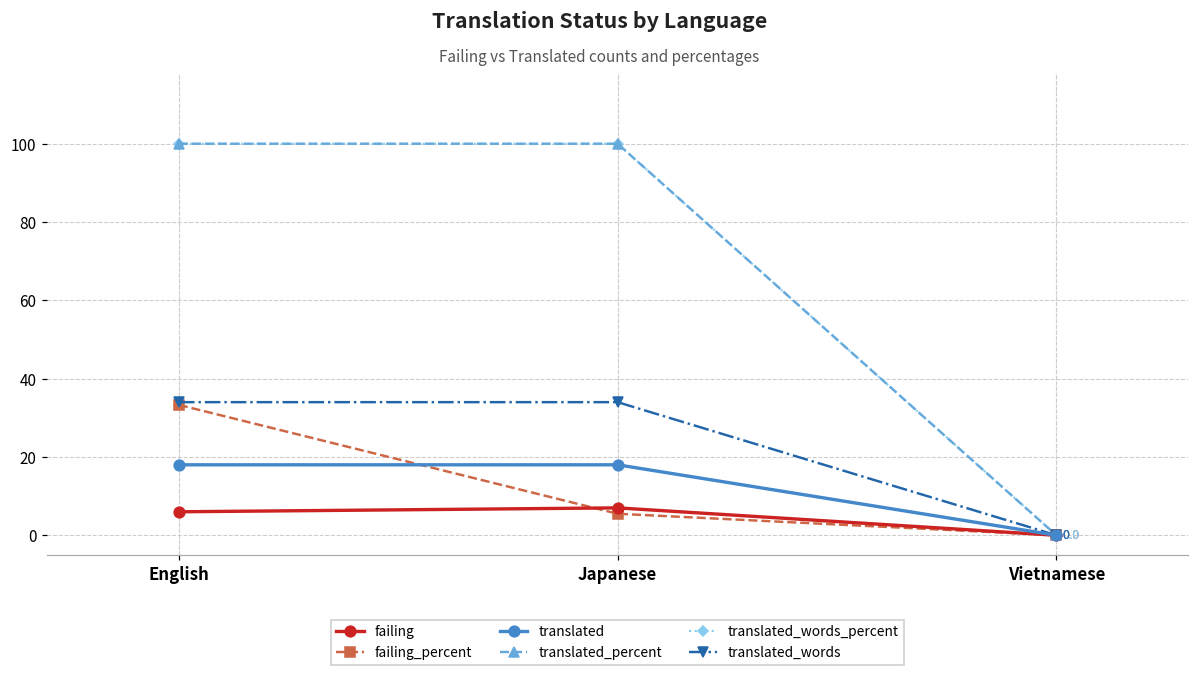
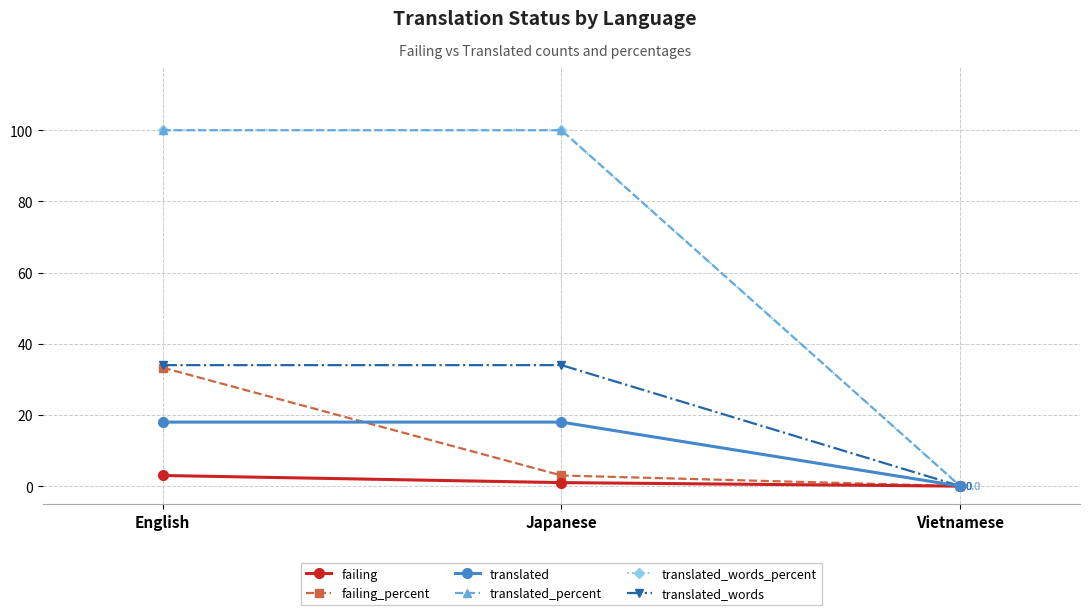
  {
    "failing": {
-     "English": 6,
-     "Japanese": 7
+     "English": 3,
+     "Japanese": 1
    },
    "failing_percent": {
-     "Japanese": 6
+     "Japanese": 3
    },
    "translated_words_percent": {
      "English": 100,
      "Japanese": 100
    }
  }
